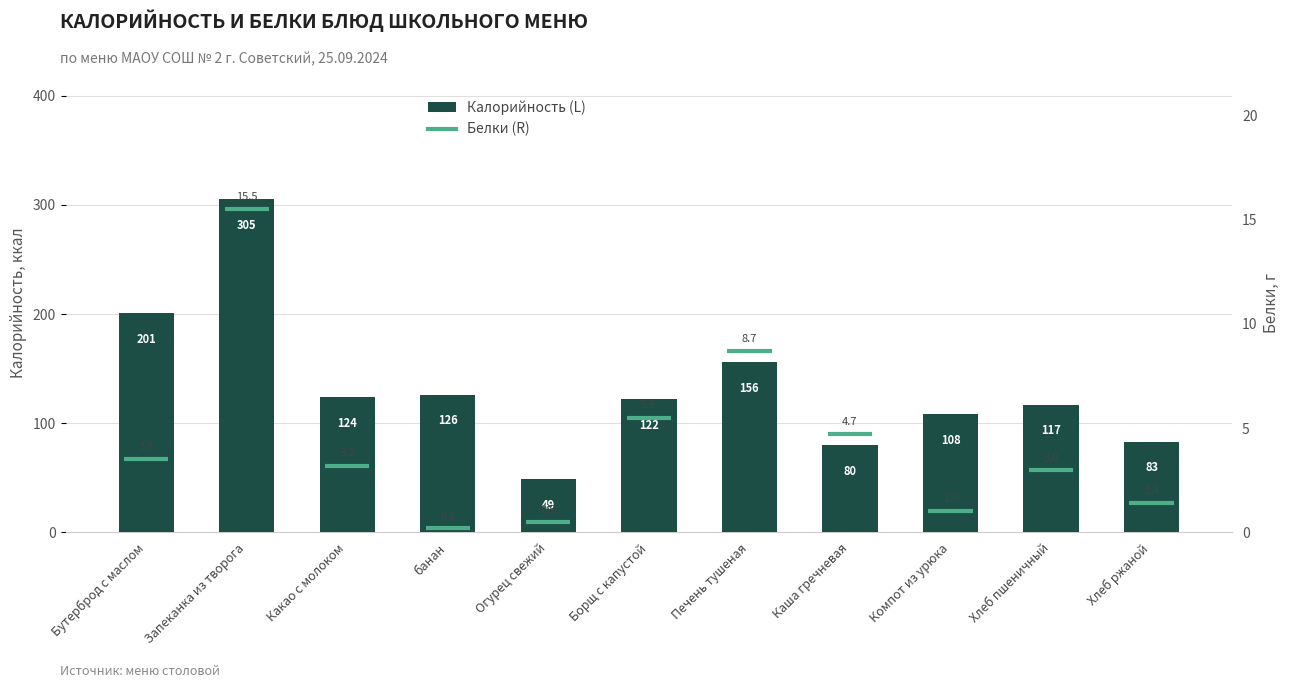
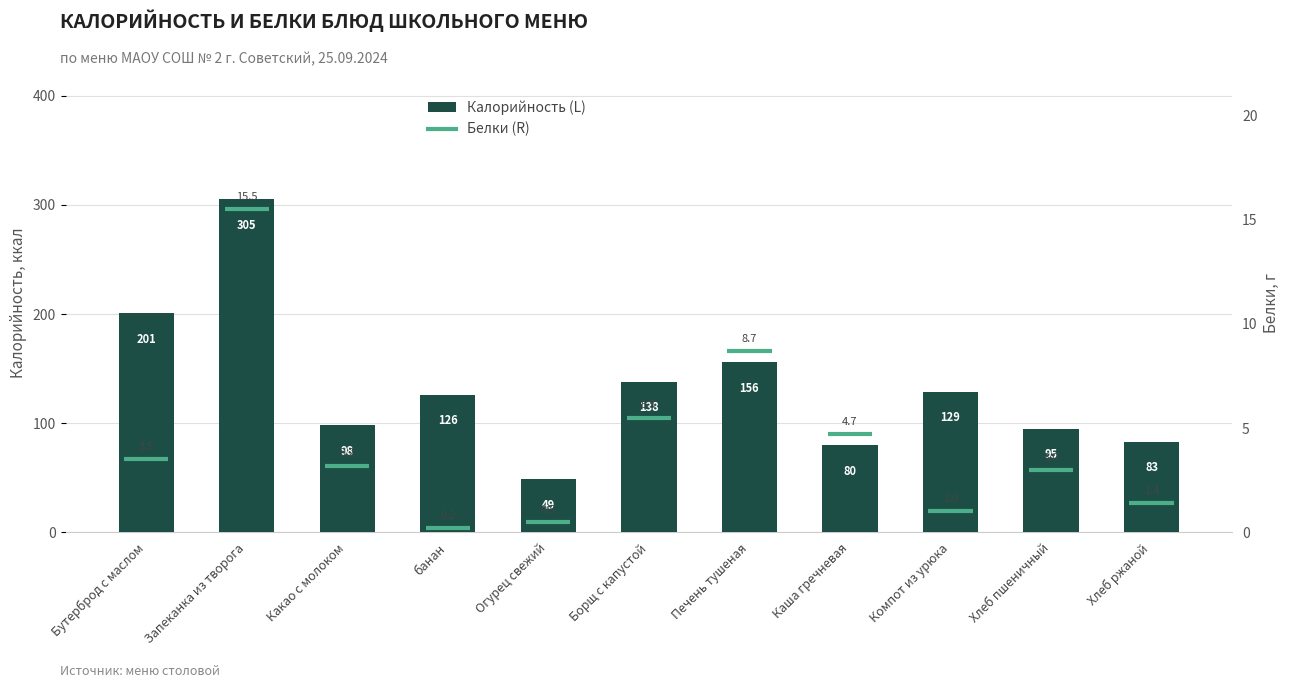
  {
    "Калорийность (L)": {
      "Бутерброд с маслом": 201,
      "Запеканка из творога": 305,
-     "Какао с молоком": 124,
+     "Какао с молоком": 98,
      "банан": 126,
      "Огурец свежий": 49,
-     "Борщ с капустой": 122,
+     "Борщ с капустой": 138,
      "Печень тушеная": 156,
      "Каша гречневая": 80,
-     "Компот из урюка": 108,
-     "Хлеб пшеничный": 117,
+     "Компот из урюка": 129,
+     "Хлеб пшеничный": 95,
      "Хлеб ржаной": 83
    }
  }
